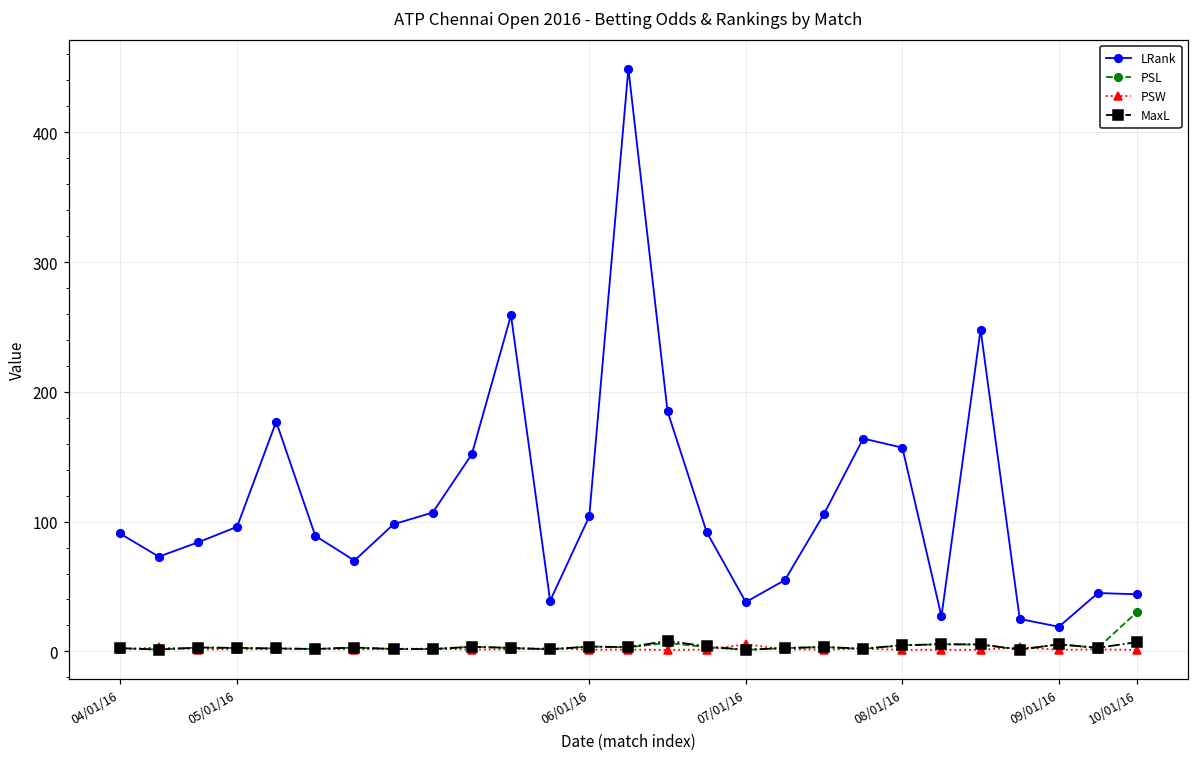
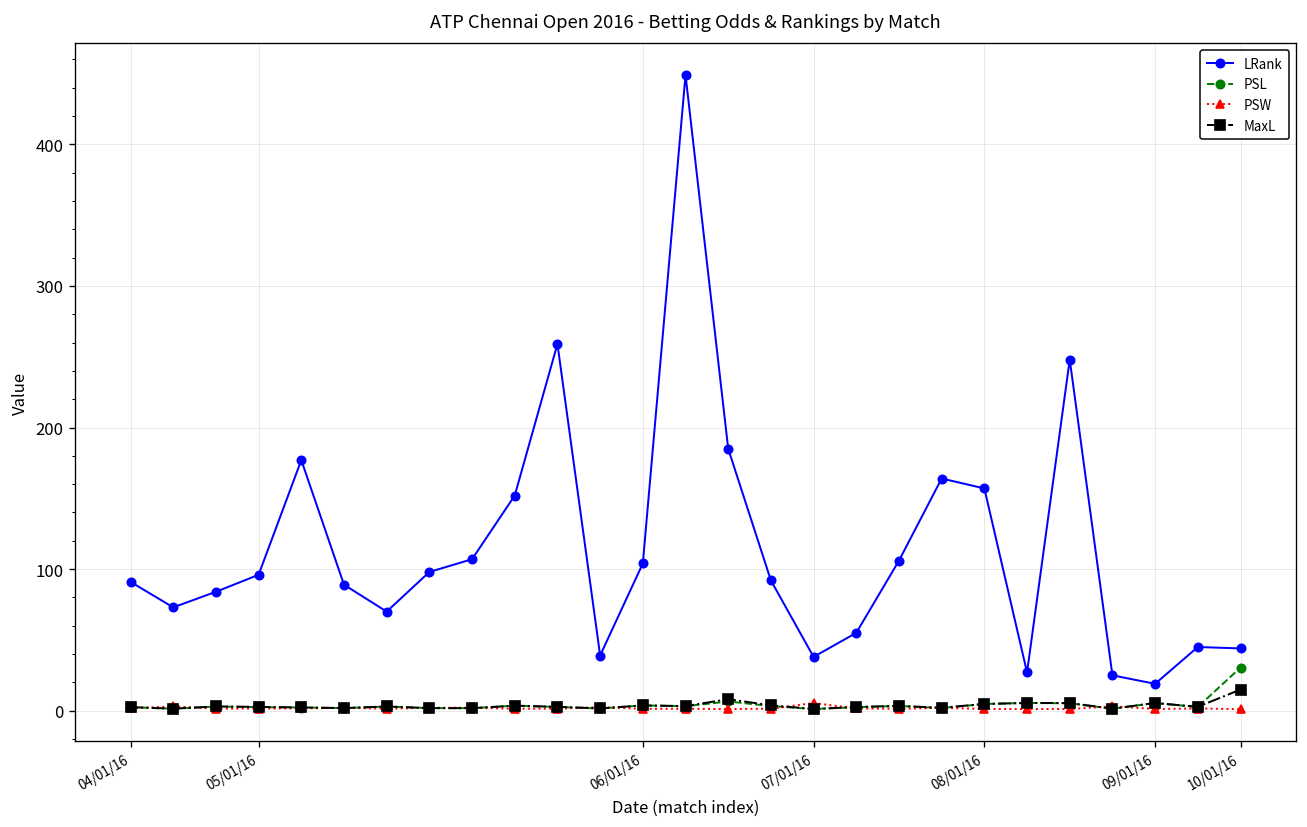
  {
    "LRank": {
      "10/01/16": 44
    },
    "PSL": {
      "10/01/16": 31
    },
    "PSW": {
      "10/01/16": 1
    },
    "MaxL": {
-     "10/01/16": 7
+     "10/01/16": 15
    }
  }
